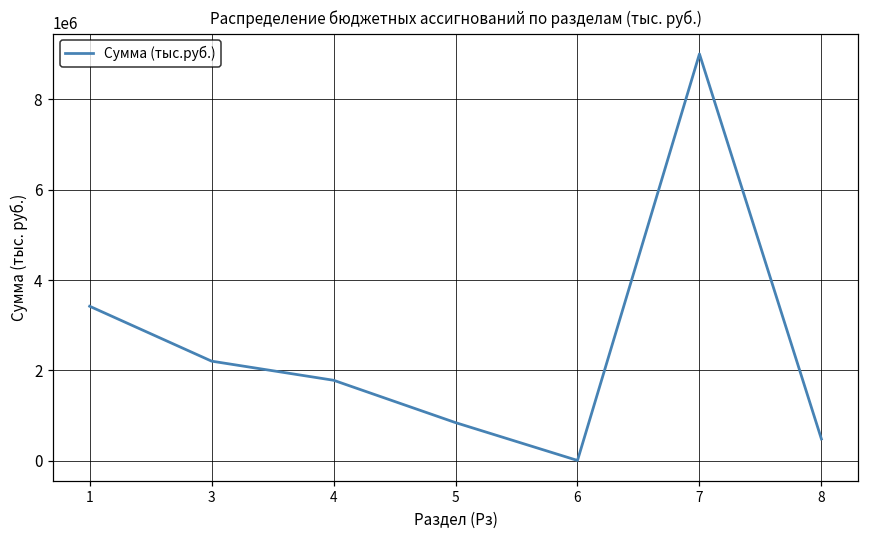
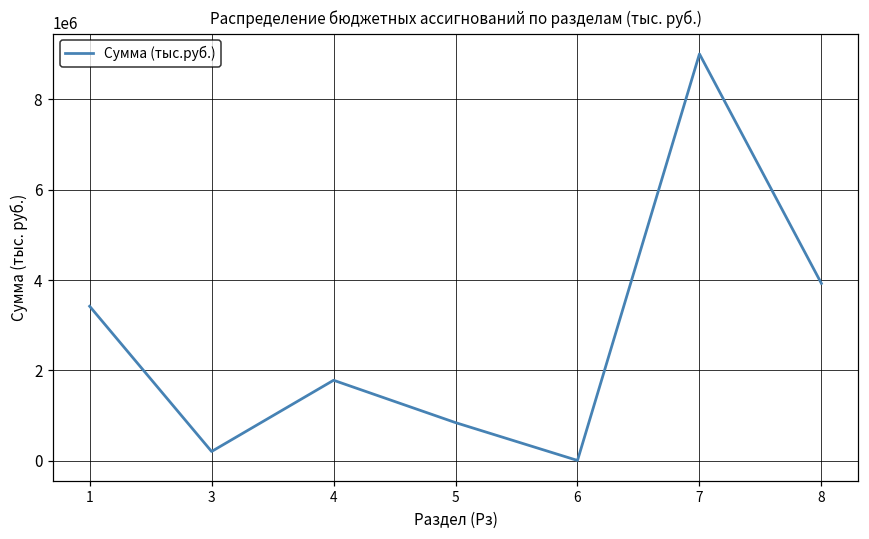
  {
    "1": 3400000,
-   "3": 2200000,
+   "3": 200000,
    "4": 1800000,
    "5": 800000,
    "6": 0,
    "7": 9000000,
-   "8": 500000
+   "8": 3900000
  }
